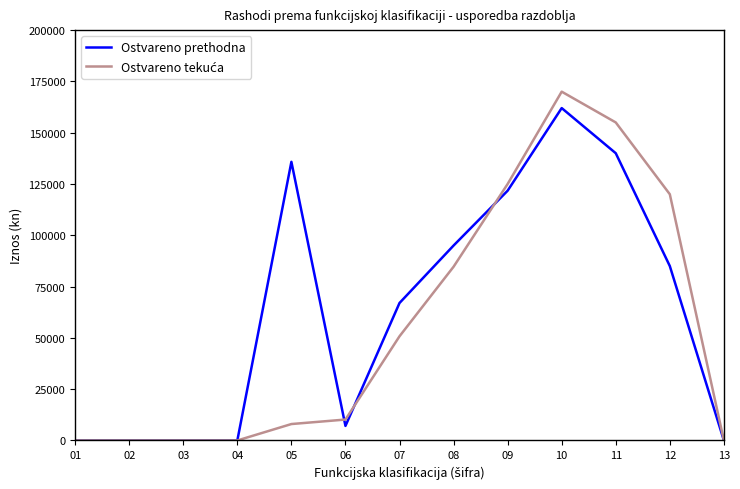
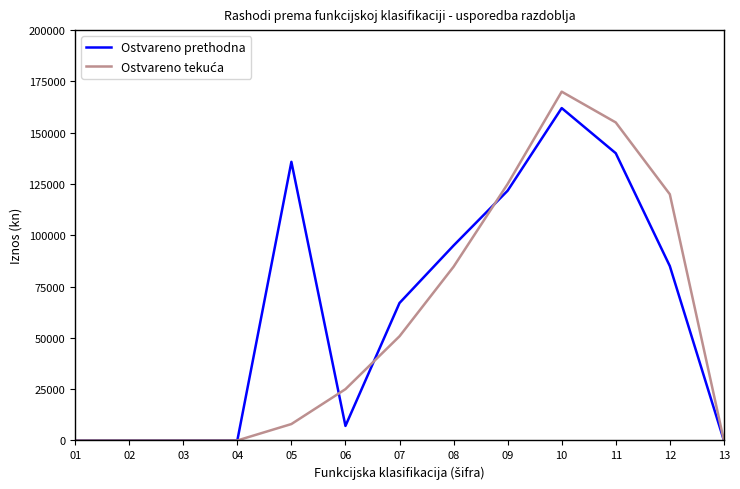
  {
    "Ostvareno prethodna": {
      "05": 136000,
      "06": 7000,
      "07": 67000,
      "08": 95000,
      "09": 122000,
      "10": 162000,
      "11": 140000,
      "12": 85000
    },
    "Ostvareno tekuća": {
      "05": 8000,
-     "06": 10000,
+     "06": 25000,
      "07": 51000,
      "08": 85000,
      "09": 125000,
      "10": 170000,
      "11": 155000,
      "12": 120000
    }
  }
